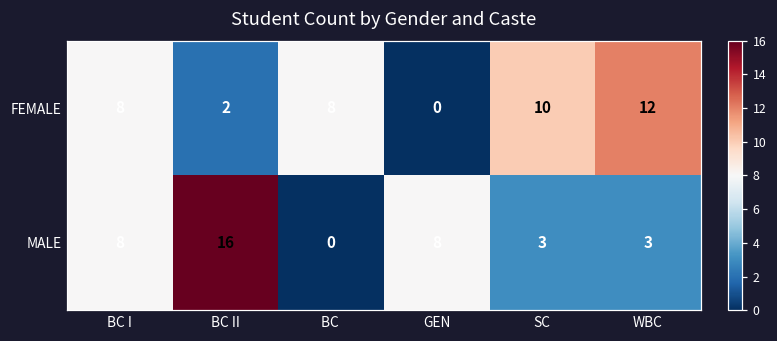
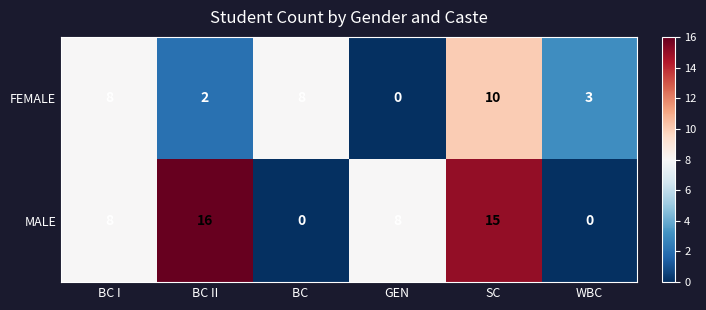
  {
    "FEMALE": {
      "BC II": 2,
      "GEN": 0,
      "SC": 10,
-     "WBC": 12
+     "WBC": 3
    },
    "MALE": {
      "BC II": 16,
      "BC": 0,
-     "SC": 3,
-     "WBC": 3
+     "SC": 15,
+     "WBC": 0
    }
  }
